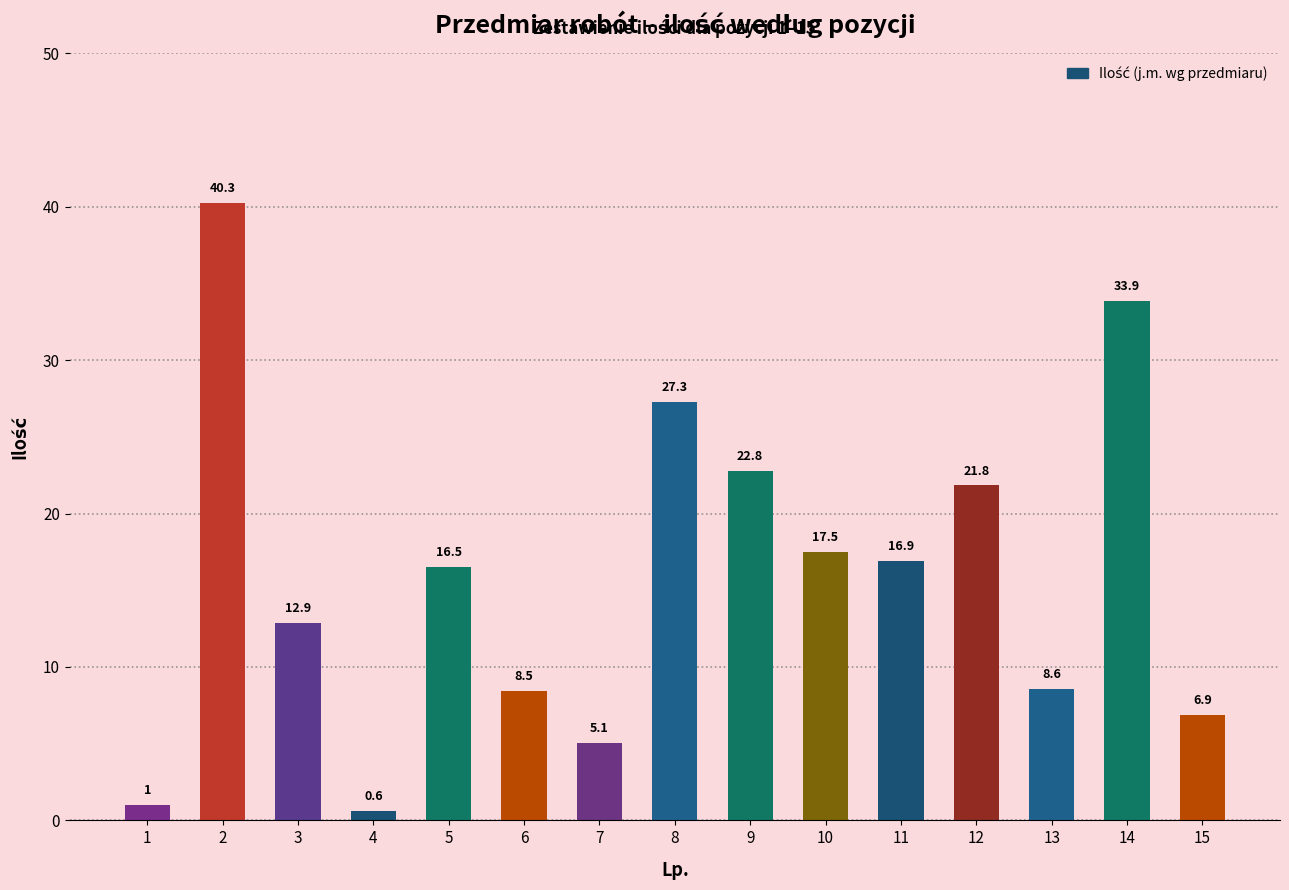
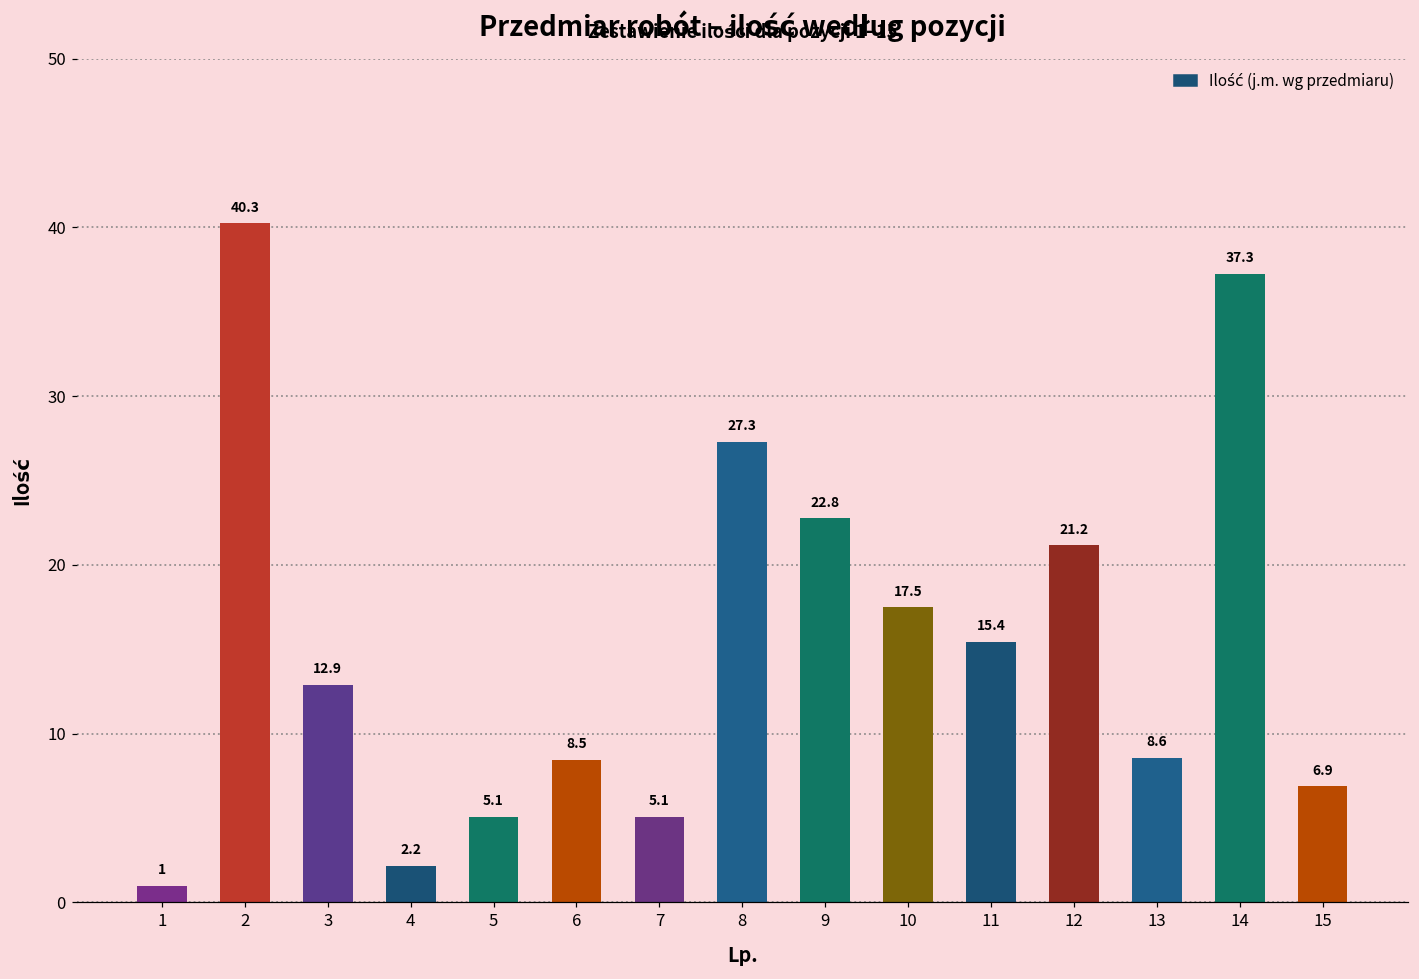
  {
    "1": 1,
    "2": 40.3,
    "3": 12.9,
-   "4": 0.6,
-   "5": 16.5,
+   "4": 2.2,
+   "5": 5.1,
    "6": 8.5,
    "7": 5.1,
    "8": 27.3,
    "9": 22.8,
    "10": 17.5,
-   "11": 16.9,
-   "12": 21.8,
+   "11": 15.4,
+   "12": 21.2,
    "13": 8.6,
-   "14": 33.9,
+   "14": 37.3,
    "15": 6.9
  }
